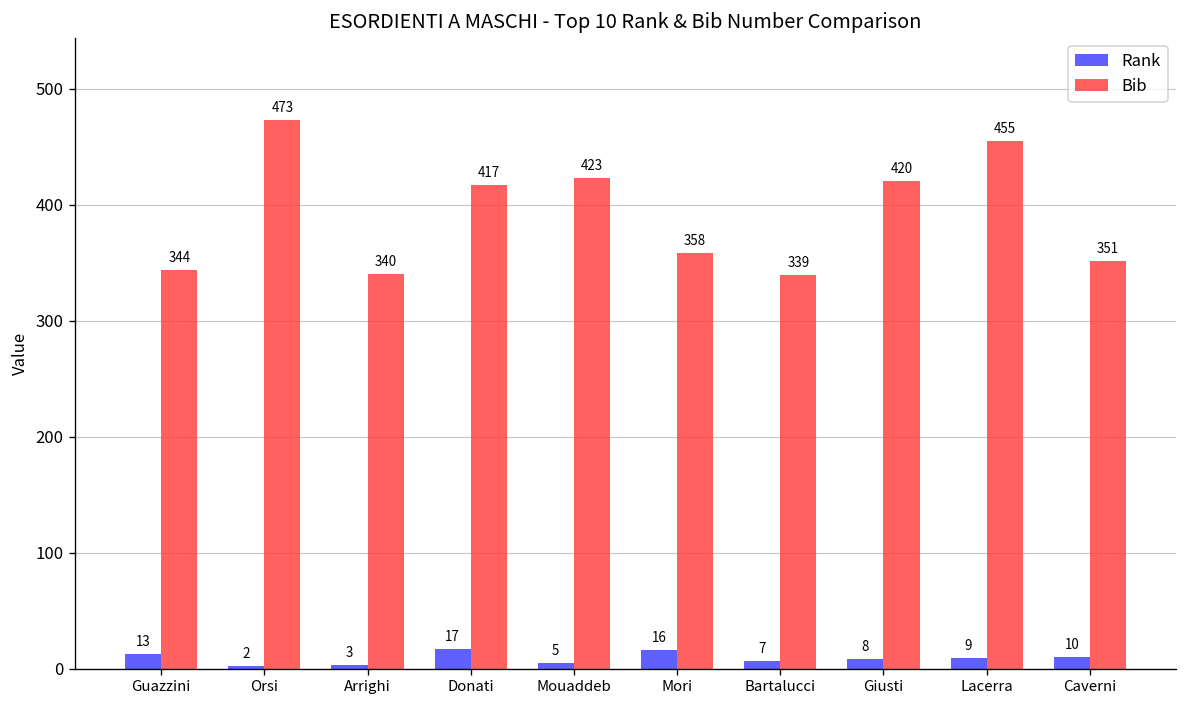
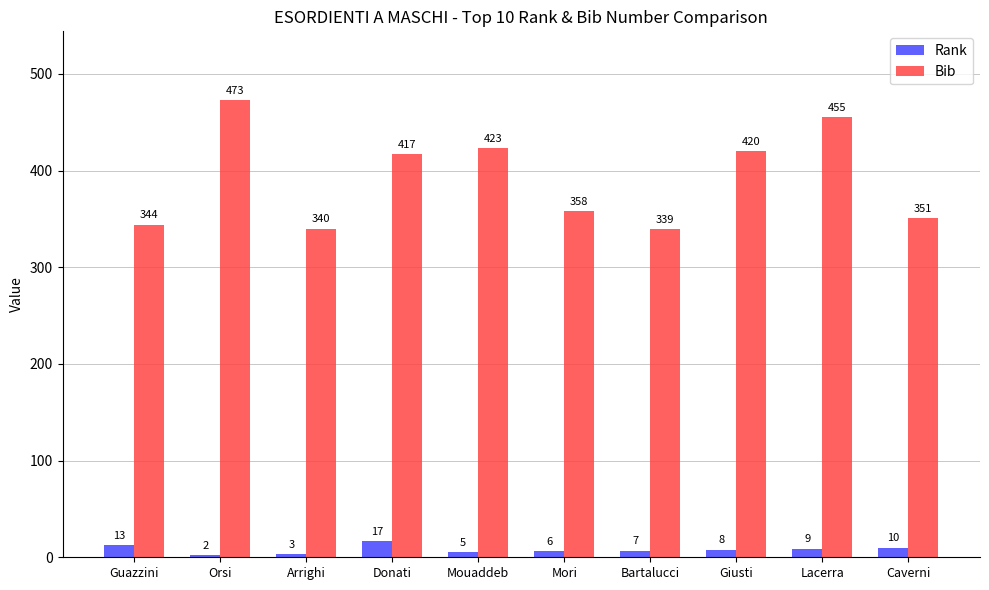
  {
    "Rank": {
      "Guazzini": 13,
      "Orsi": 2,
      "Arrighi": 3,
      "Donati": 17,
      "Mouaddeb": 5,
-     "Mori": 16,
+     "Mori": 6,
      "Bartalucci": 7,
      "Giusti": 8,
      "Lacerra": 9,
      "Caverni": 10
    },
    "Bib": {
      "Guazzini": 344,
      "Orsi": 473,
      "Arrighi": 340,
      "Donati": 417,
      "Mouaddeb": 423,
      "Mori": 358,
      "Bartalucci": 339,
      "Giusti": 420,
      "Lacerra": 455,
      "Caverni": 351
    }
  }
